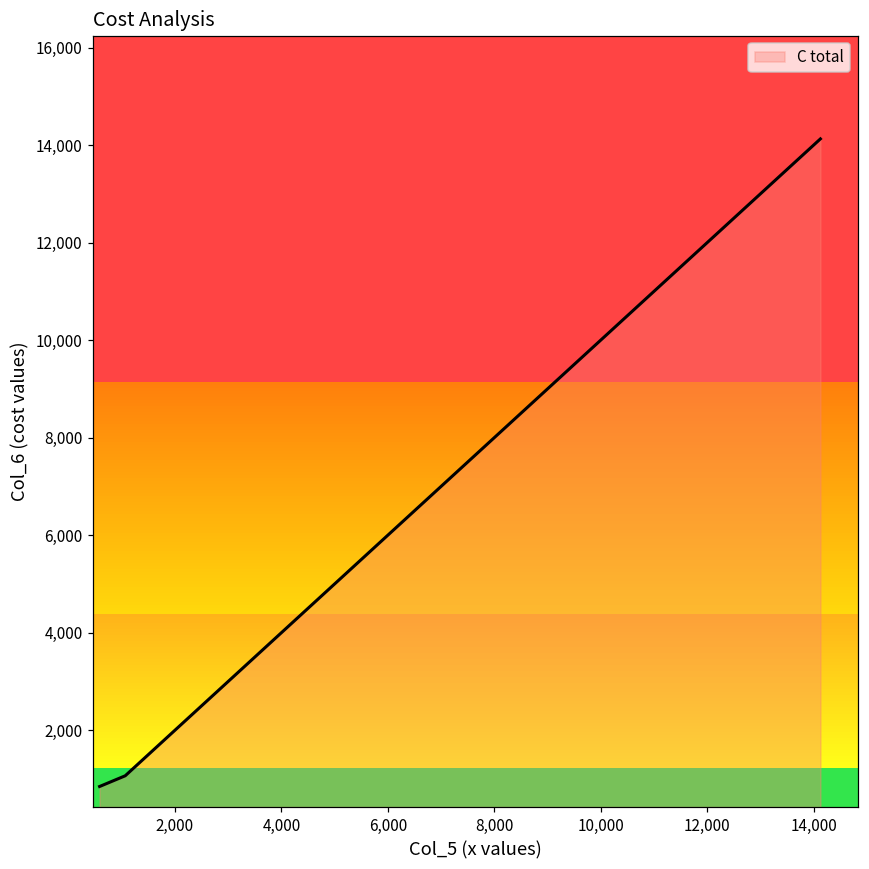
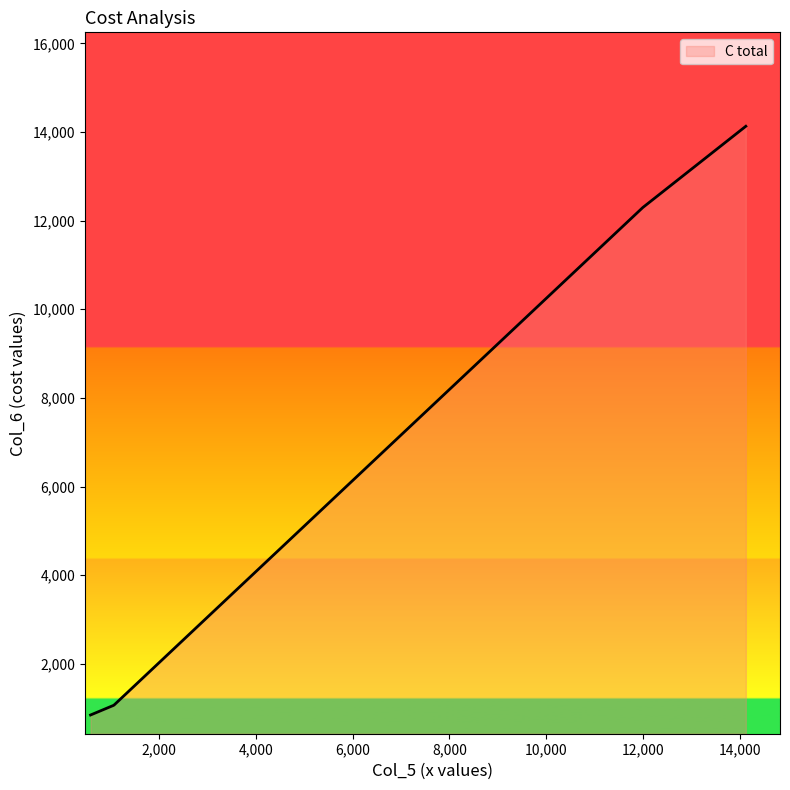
  {
-   "12,000": "12,000"
+   "12,000": "12,300"
  }
